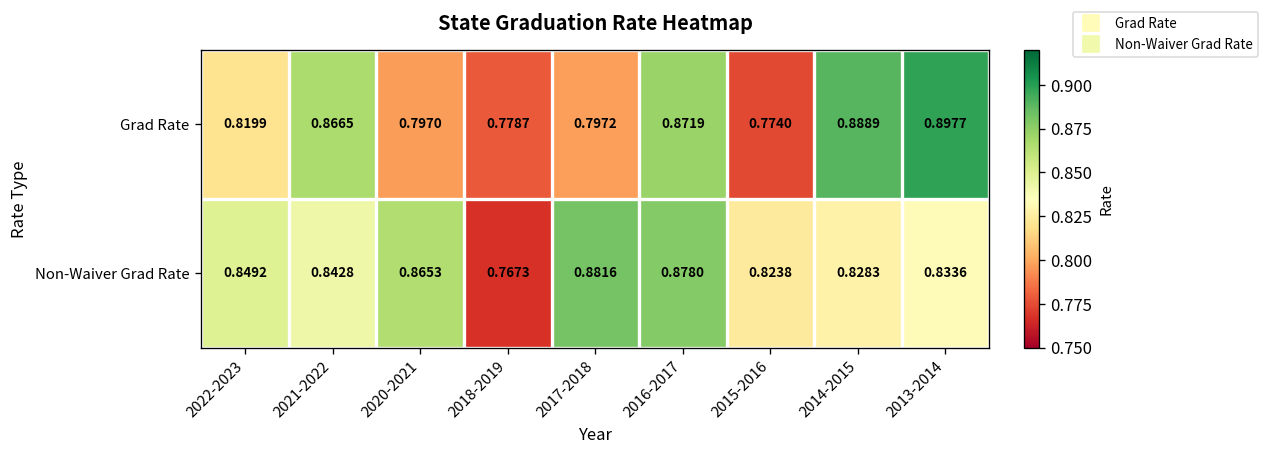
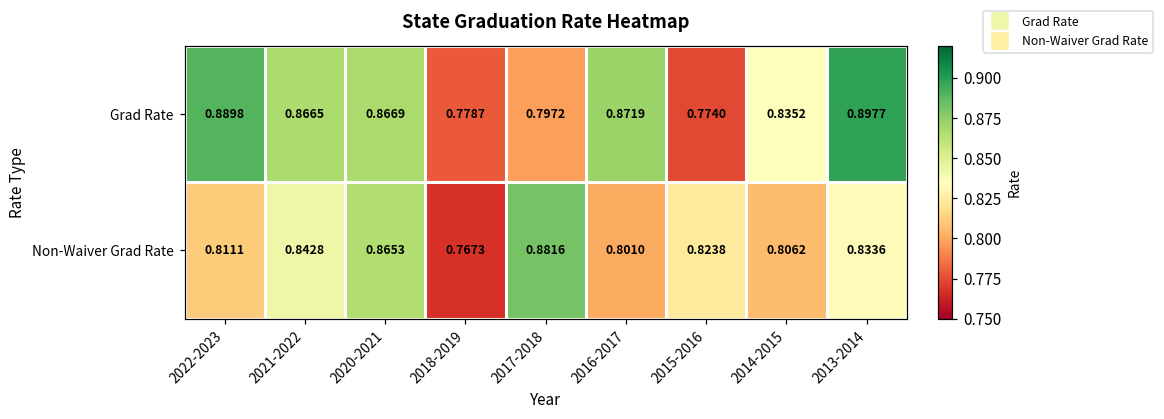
  {
    "Grad Rate": {
-     "2022-2023": 0.8199,
+     "2022-2023": 0.8898,
      "2021-2022": 0.8665,
-     "2020-2021": 0.7970,
+     "2020-2021": 0.8669,
      "2018-2019": 0.7787,
      "2017-2018": 0.7972,
      "2016-2017": 0.8719,
      "2015-2016": 0.7740,
-     "2014-2015": 0.8889,
+     "2014-2015": 0.8352,
      "2013-2014": 0.8977
    },
    "Non-Waiver Grad Rate": {
-     "2022-2023": 0.8492,
+     "2022-2023": 0.8111,
      "2021-2022": 0.8428,
      "2020-2021": 0.8653,
      "2018-2019": 0.7673,
      "2017-2018": 0.8816,
-     "2016-2017": 0.8780,
+     "2016-2017": 0.8010,
      "2015-2016": 0.8238,
-     "2014-2015": 0.8283,
+     "2014-2015": 0.8062,
      "2013-2014": 0.8336
    }
  }
